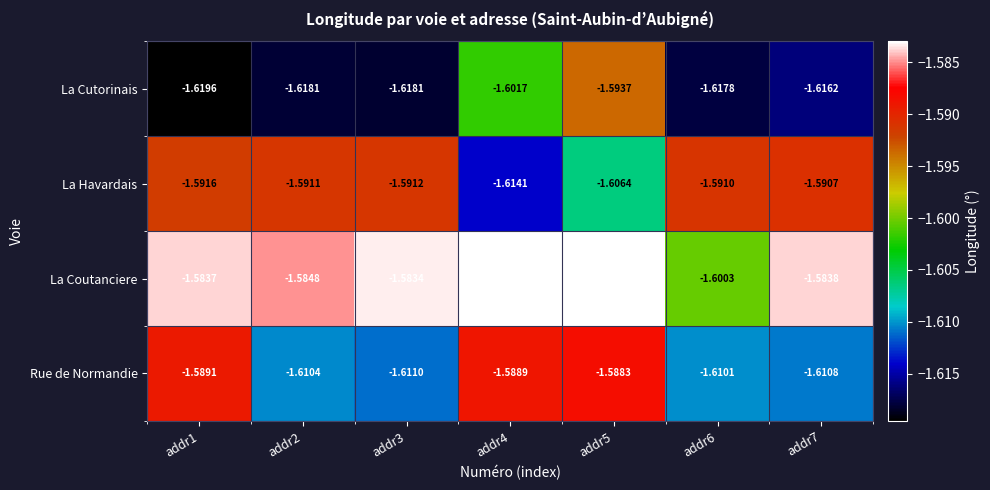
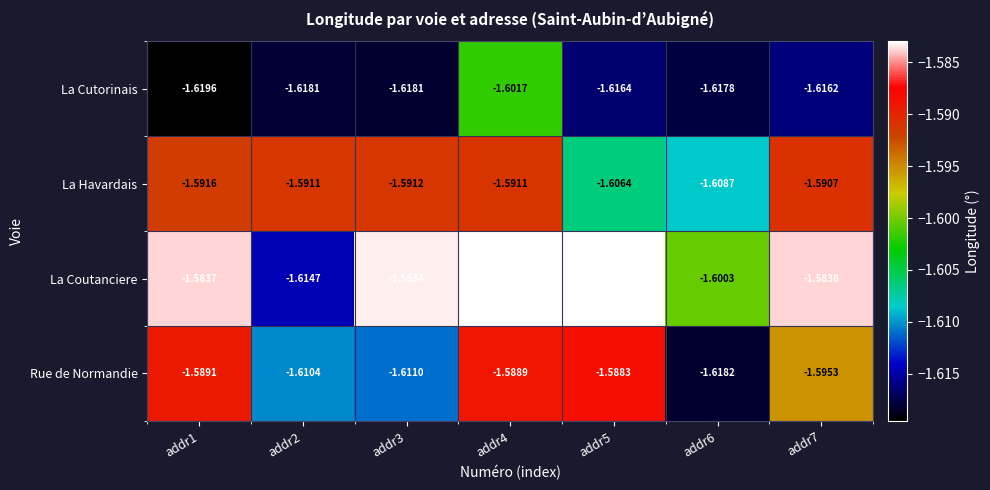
  {
    "La Cutorinais": {
      "addr1": -1.6196,
      "addr2": -1.6181,
      "addr3": -1.6181,
      "addr4": -1.6017,
-     "addr5": -1.5937,
+     "addr5": -1.6164,
      "addr6": -1.6178,
      "addr7": -1.6162
    },
    "La Havardais": {
      "addr1": -1.5916,
      "addr2": -1.5911,
      "addr3": -1.5912,
-     "addr4": -1.6141,
+     "addr4": -1.5911,
      "addr5": -1.6064,
-     "addr6": -1.5910,
+     "addr6": -1.6087,
      "addr7": -1.5907
    },
    "La Coutanciere": {
-     "addr2": -1.5848,
+     "addr2": -1.6147,
      "addr6": -1.6003
    },
    "Rue de Normandie": {
      "addr1": -1.5891,
      "addr2": -1.6104,
      "addr3": -1.6110,
      "addr4": -1.5889,
      "addr5": -1.5883,
-     "addr6": -1.6101,
-     "addr7": -1.6108
+     "addr6": -1.6182,
+     "addr7": -1.5953
    }
  }
